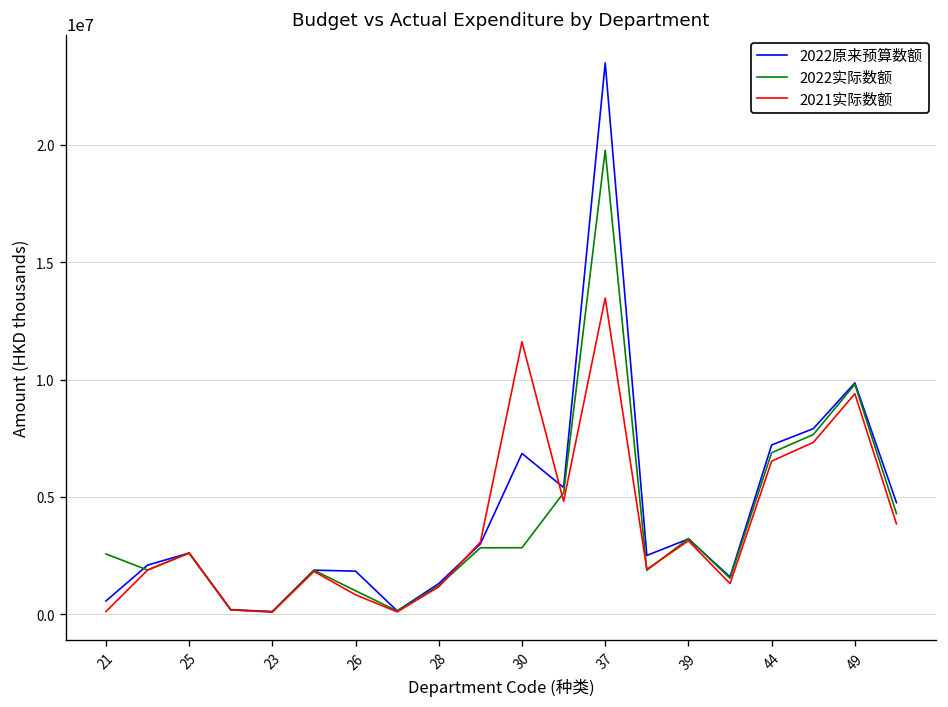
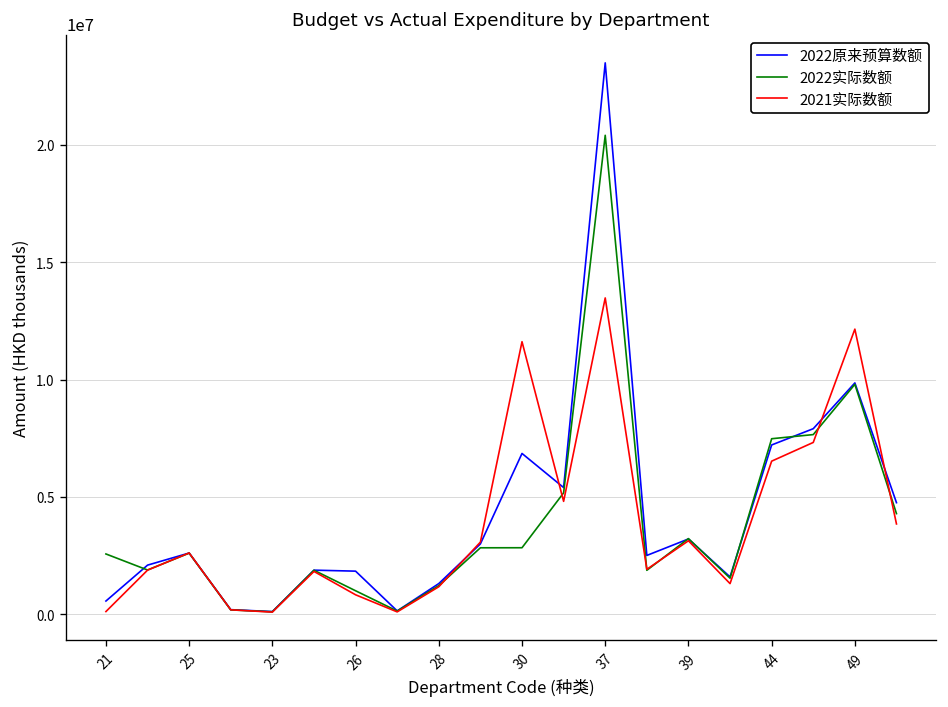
  {
    "2022原来预算数额": {
      "21": 600000,
      "26": 1800000,
      "30": 6900000,
      "37": 23500000,
      "44": 7200000
    },
    "2022实际数额": {
      "21": 2600000,
      "26": 1000000,
      "30": 2800000,
-     "37": 19800000,
-     "44": 6900000
+     "37": 20400000,
+     "44": 7500000
    },
    "2021实际数额": {
      "21": 100000,
      "26": 800000,
      "30": 11600000,
      "37": 13500000,
      "44": 6500000,
-     "49": 9400000
+     "49": 12100000
    }
  }
